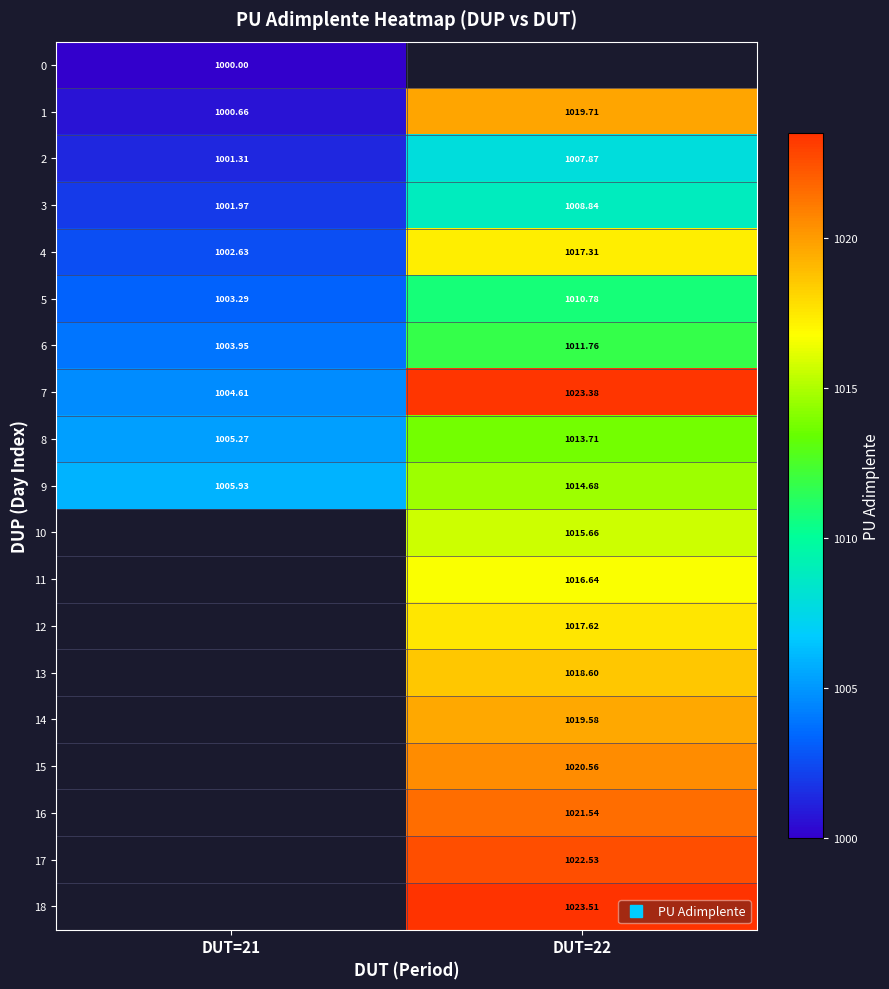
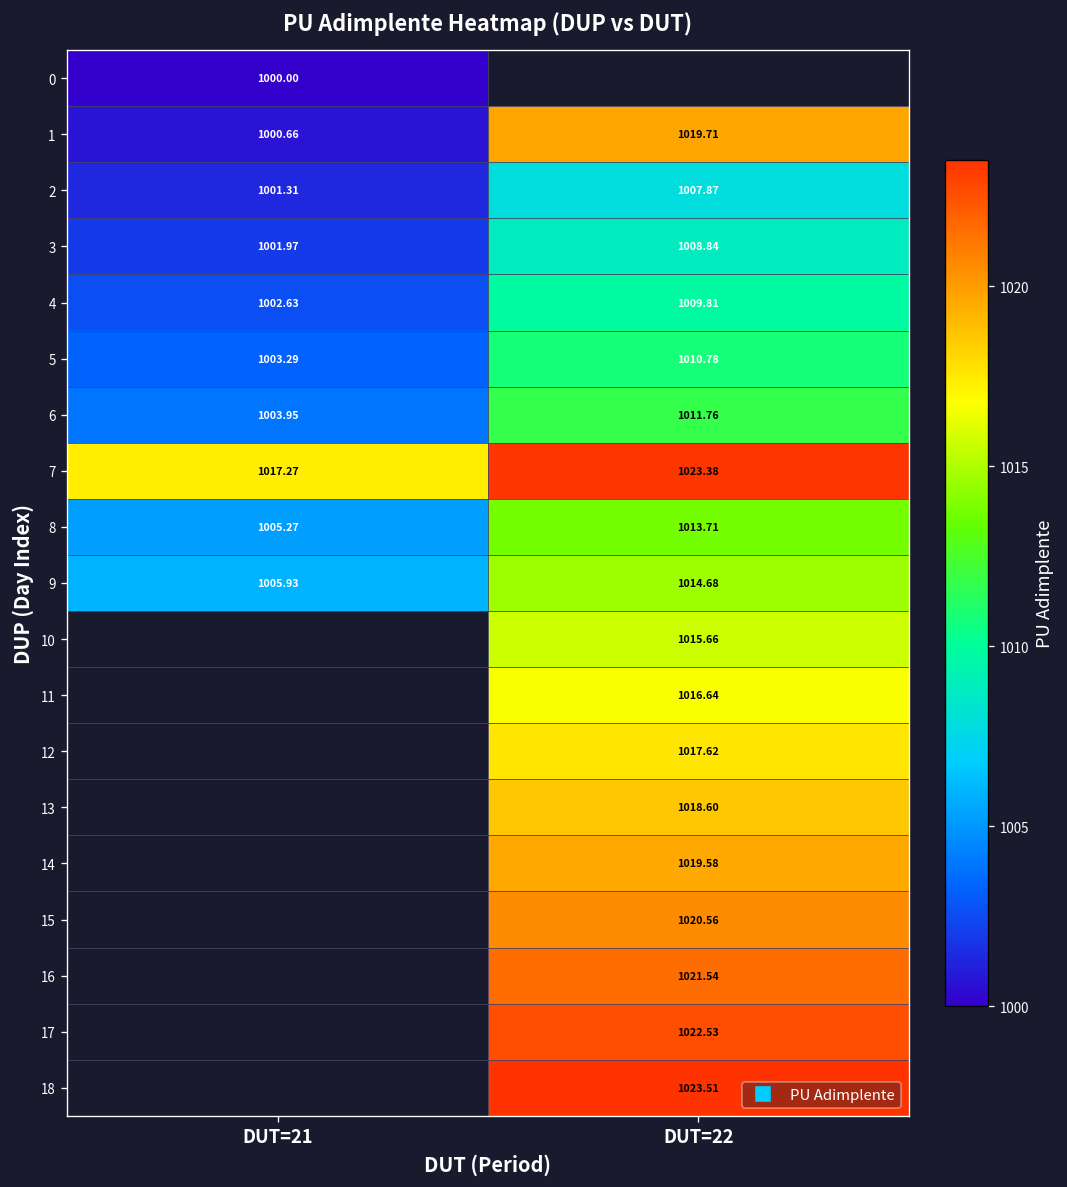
  {
    "0": {
      "DUT=21": 1000.00
    },
    "1": {
      "DUT=21": 1000.66,
      "DUT=22": 1019.71
    },
    "2": {
      "DUT=21": 1001.31,
      "DUT=22": 1007.87
    },
    "3": {
      "DUT=21": 1001.97,
      "DUT=22": 1008.84
    },
    "4": {
      "DUT=21": 1002.63,
-     "DUT=22": 1017.31
+     "DUT=22": 1009.81
    },
    "5": {
      "DUT=21": 1003.29,
      "DUT=22": 1010.78
    },
    "6": {
      "DUT=21": 1003.95,
      "DUT=22": 1011.76
    },
    "7": {
-     "DUT=21": 1004.61,
+     "DUT=21": 1017.27,
      "DUT=22": 1023.38
    },
    "8": {
      "DUT=21": 1005.27,
      "DUT=22": 1013.71
    },
    "9": {
      "DUT=21": 1005.93,
      "DUT=22": 1014.68
    },
    "10": {
      "DUT=22": 1015.66
    },
    "11": {
      "DUT=22": 1016.64
    },
    "12": {
      "DUT=22": 1017.62
    },
    "13": {
      "DUT=22": 1018.60
    },
    "14": {
      "DUT=22": 1019.58
    },
    "15": {
      "DUT=22": 1020.56
    },
    "16": {
      "DUT=22": 1021.54
    },
    "17": {
      "DUT=22": 1022.53
    },
    "18": {
      "DUT=22": 1023.51
    }
  }
